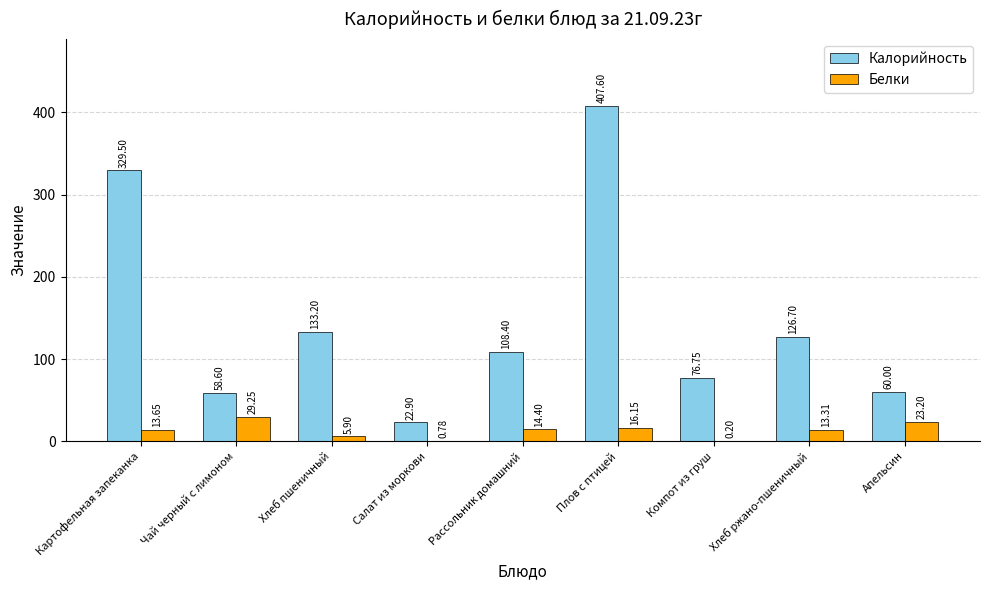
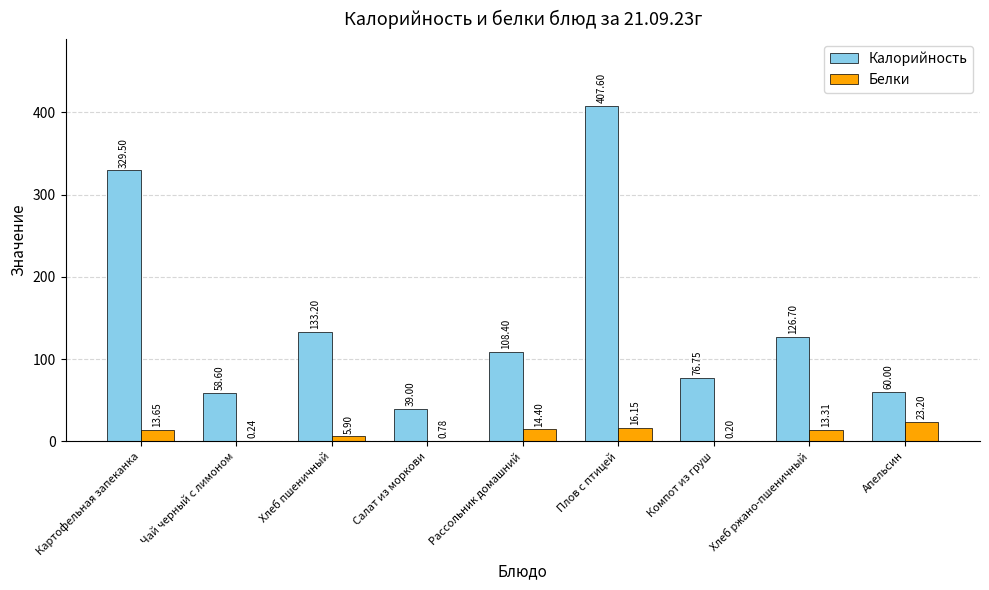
  {
    "Калорийность": {
      "Картофельная запеканка": 329.50,
      "Чай черный с лимоном": 58.60,
      "Хлеб пшеничный": 133.20,
-     "Салат из моркови": 22.90,
+     "Салат из моркови": 39.00,
      "Рассольник домашний": 108.40,
      "Плов с птицей": 407.60,
      "Компот из груш": 76.75,
      "Хлеб ржано-пшеничный": 126.70,
      "Апельсин": 60.00
    },
    "Белки": {
      "Картофельная запеканка": 13.65,
-     "Чай черный с лимоном": 29.25,
+     "Чай черный с лимоном": 0.24,
      "Хлеб пшеничный": 5.90,
      "Салат из моркови": 0.78,
      "Рассольник домашний": 14.40,
      "Плов с птицей": 16.15,
      "Компот из груш": 0.20,
      "Хлеб ржано-пшеничный": 13.31,
      "Апельсин": 23.20
    }
  }
